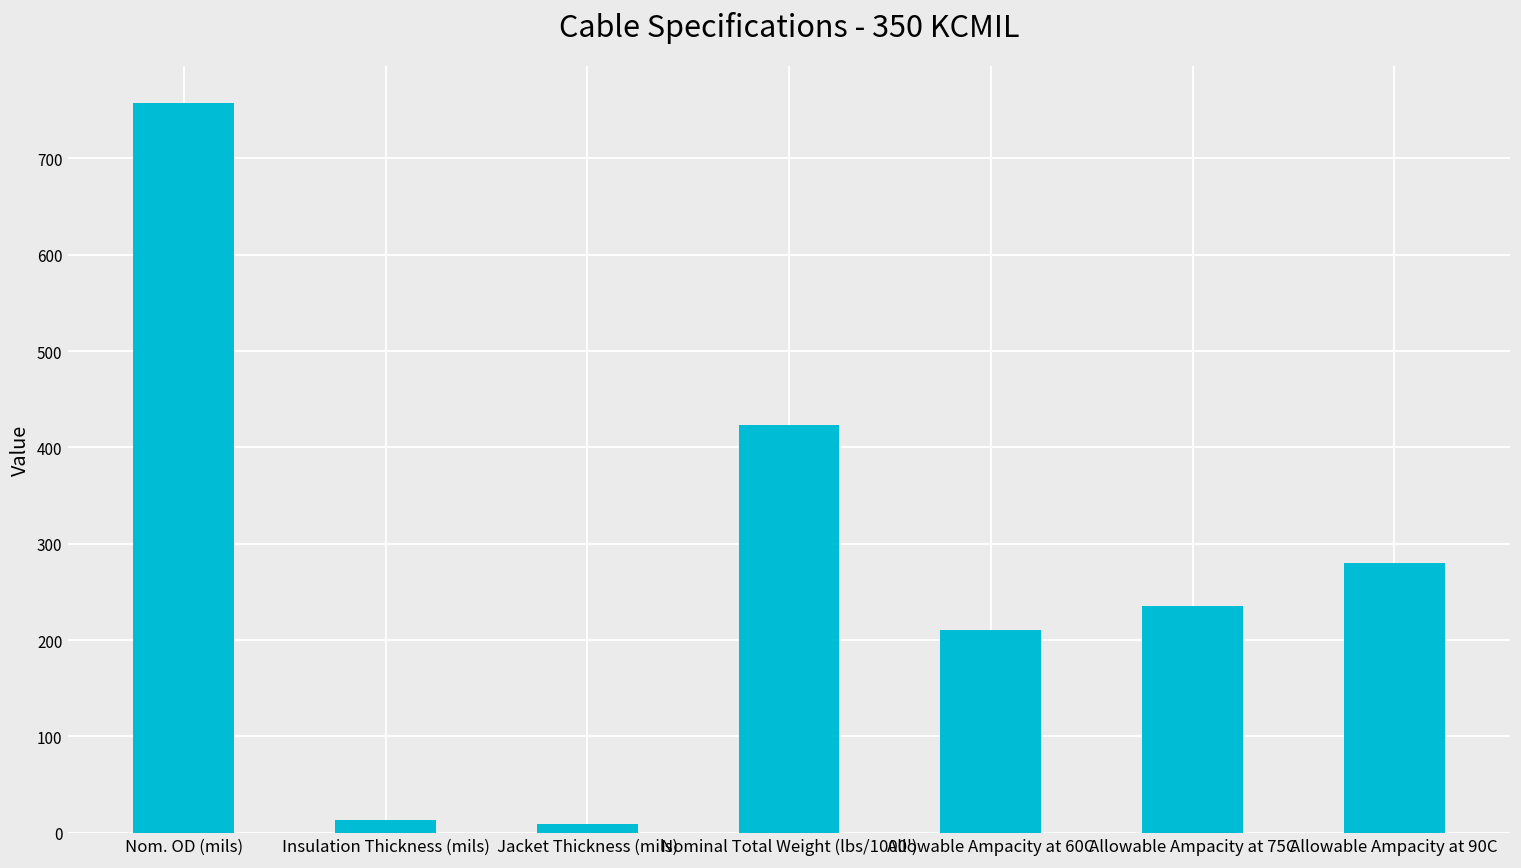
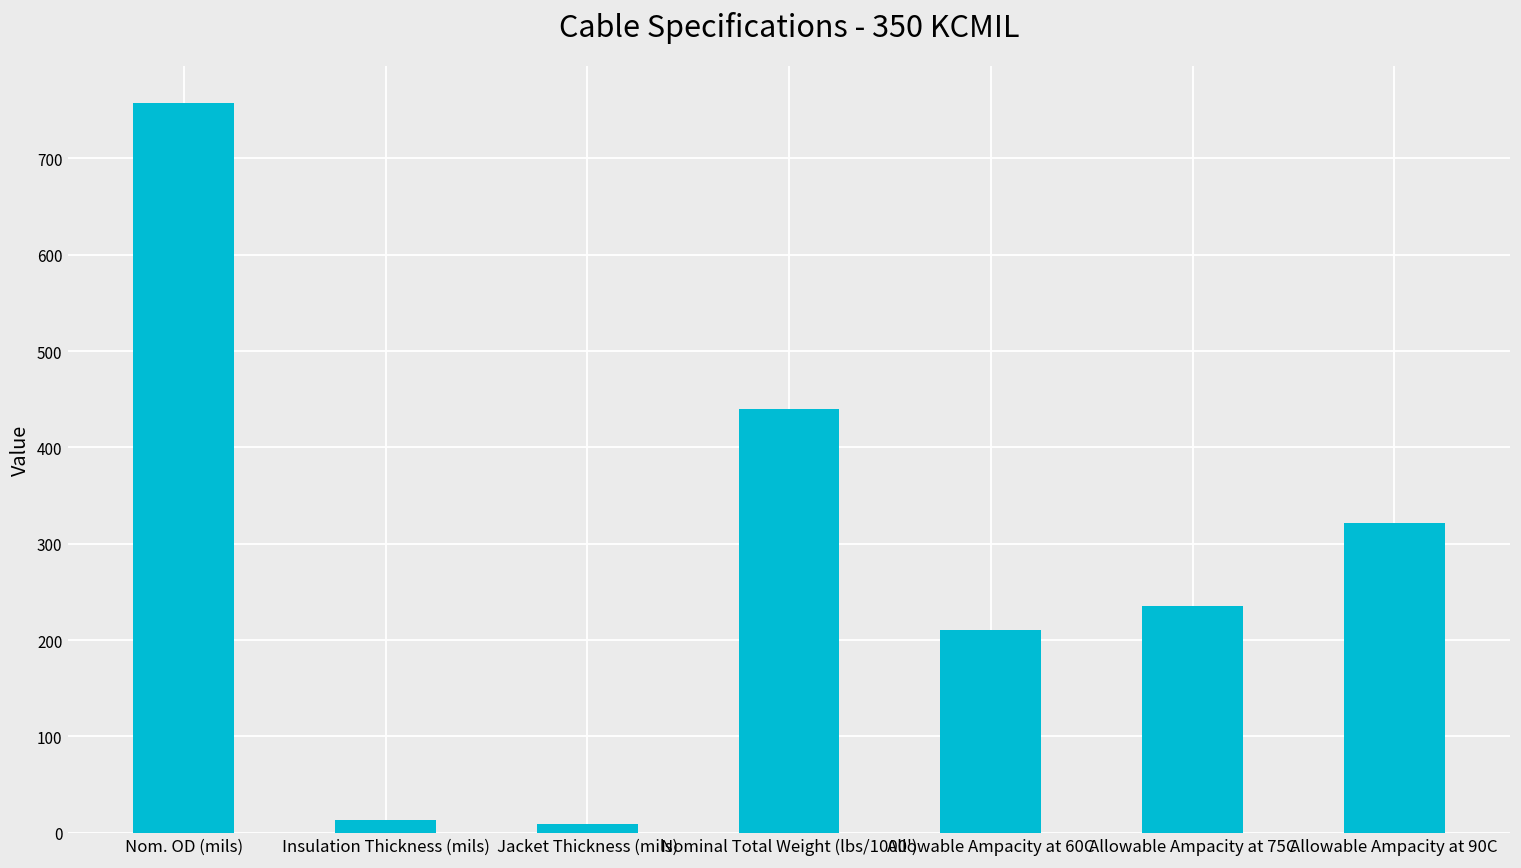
  {
    "Nom. OD (mils)": 760,
    "Insulation Thickness (mils)": 10,
    "Jacket Thickness (mils)": 10,
-   "Nominal Total Weight (lbs/1000')": 420,
+   "Nominal Total Weight (lbs/1000')": 440,
    "Allowable Ampacity at 60C": 210,
    "Allowable Ampacity at 75C": 240,
-   "Allowable Ampacity at 90C": 280
+   "Allowable Ampacity at 90C": 320
  }
